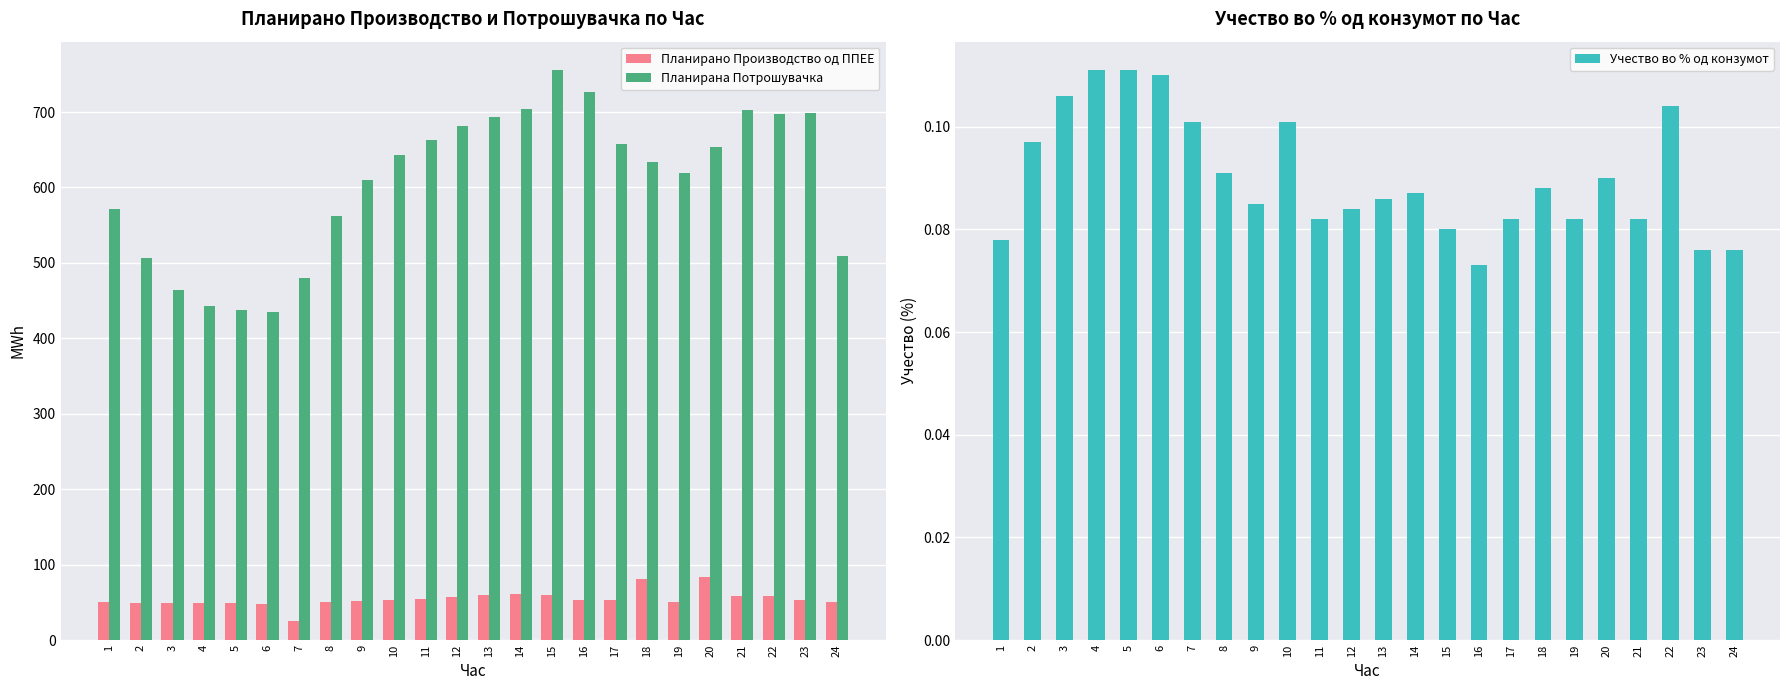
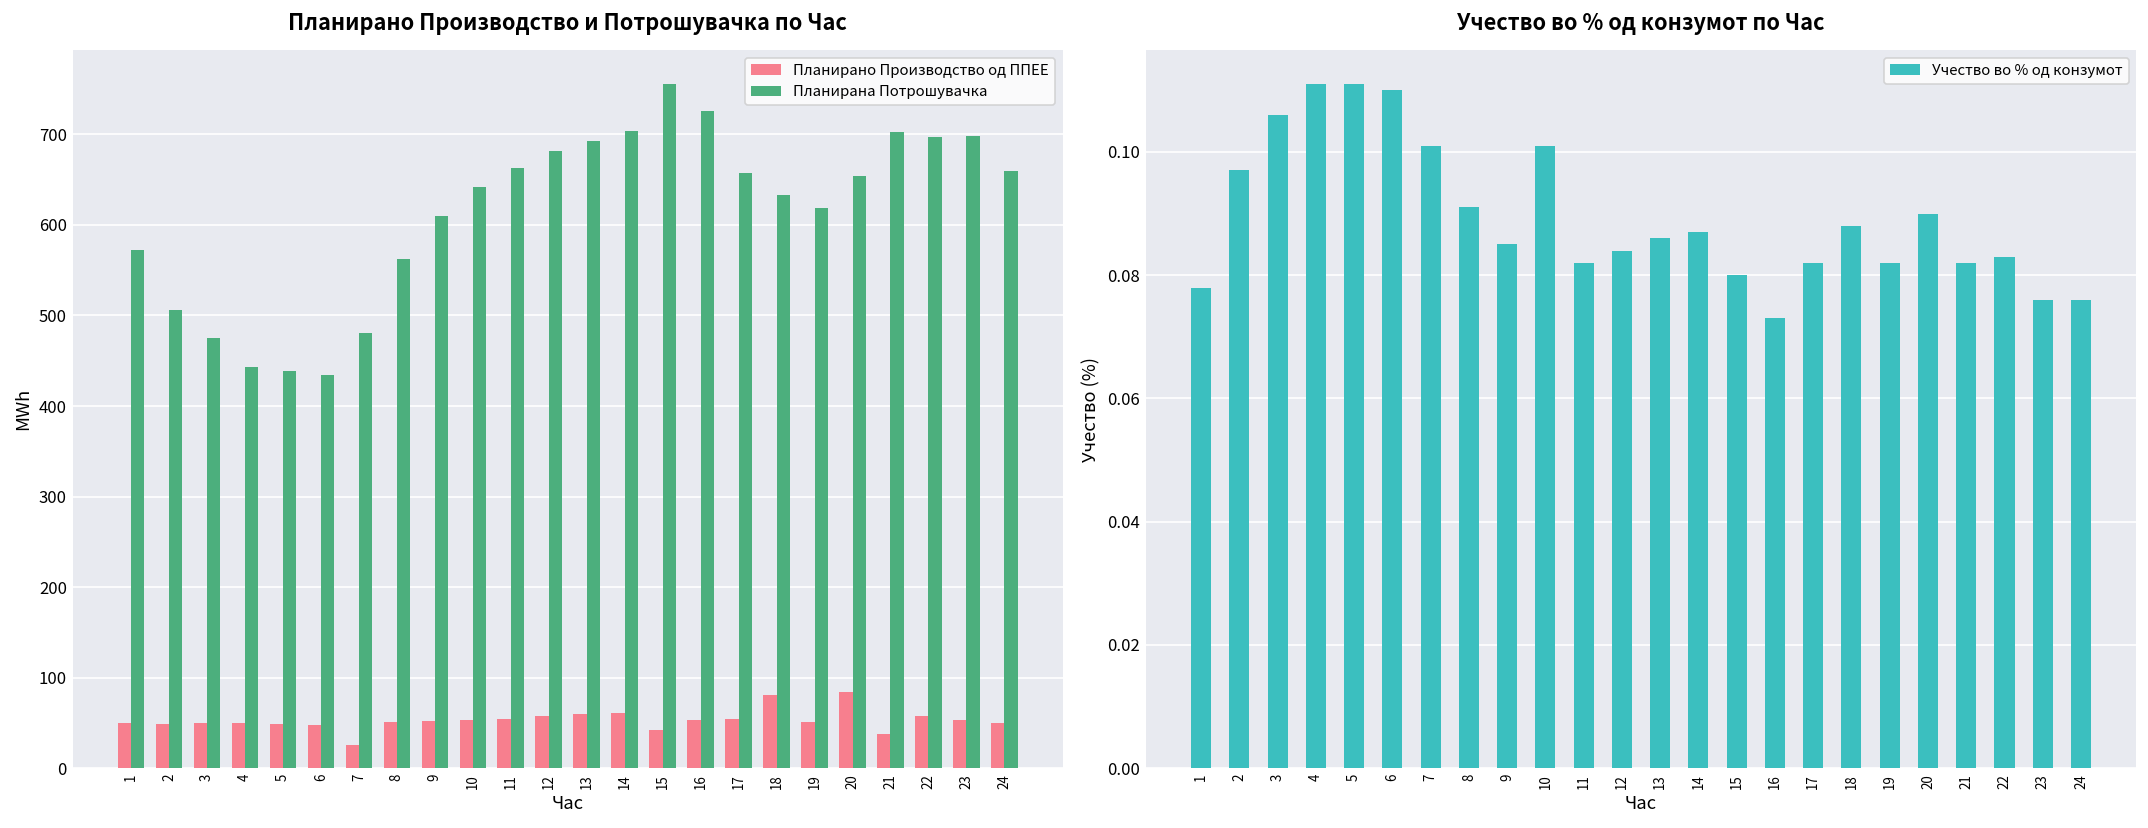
  {
    "Планирано Производство и Потрошувачка по Час": {
      "Планирано Производство од ППЕЕ": {
        "1": 50,
        "2": 50,
        "3": 50,
        "4": 50,
        "5": 50,
        "6": 50,
        "7": 30,
        "8": 50,
        "9": 50,
        "10": 50,
        "11": 50,
        "12": 60,
        "13": 60,
        "14": 60,
-       "15": 60,
+       "15": 40,
        "16": 50,
        "17": 50,
        "18": 80,
        "19": 50,
        "20": 80,
-       "21": 60,
+       "21": 40,
        "22": 60,
        "23": 50,
        "24": 50
      },
      "Планирана Потрошувачка": {
        "1": 570,
        "2": 510,
-       "3": 460,
+       "3": 470,
        "4": 440,
        "5": 440,
        "6": 430,
        "7": 480,
        "8": 560,
        "9": 610,
        "10": 640,
        "11": 660,
        "12": 680,
        "13": 690,
        "14": 700,
        "15": 760,
        "16": 730,
        "17": 660,
        "18": 630,
        "19": 620,
        "20": 650,
        "21": 700,
        "22": 700,
        "23": 700,
-       "24": 510
+       "24": 660
      }
    },
    "Учество во % од конзумот по Час": {
      "1": 0.078,
      "2": 0.097,
      "3": 0.106,
      "4": 0.111,
      "5": 0.111,
      "6": 0.110,
      "7": 0.101,
      "8": 0.091,
      "9": 0.085,
      "10": 0.101,
      "11": 0.082,
      "12": 0.084,
      "13": 0.086,
      "14": 0.087,
      "15": 0.080,
      "16": 0.073,
      "17": 0.082,
      "18": 0.088,
      "19": 0.082,
      "20": 0.090,
      "21": 0.082,
-     "22": 0.104,
+     "22": 0.083,
      "23": 0.076,
      "24": 0.076
    }
  }
